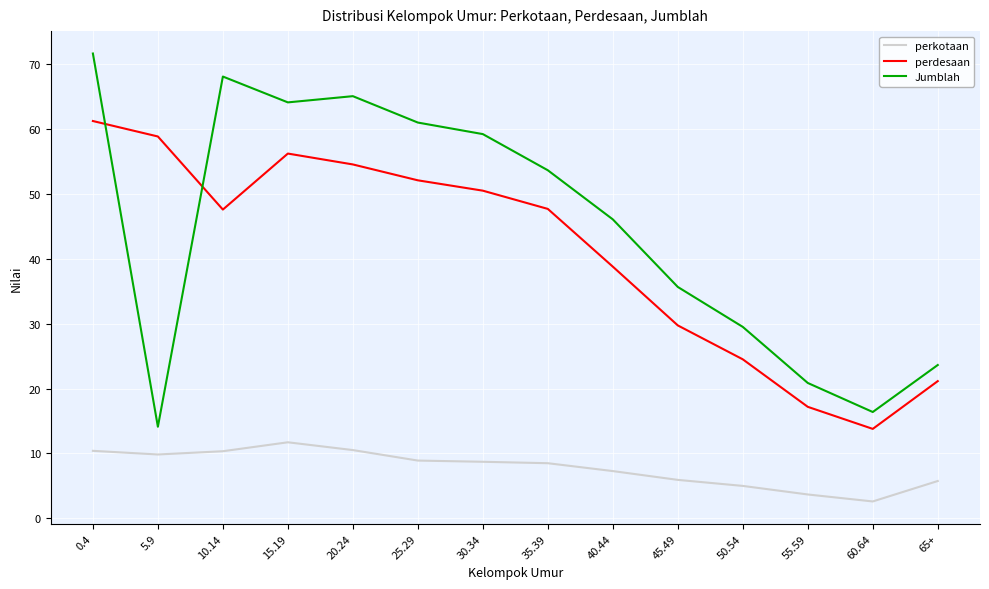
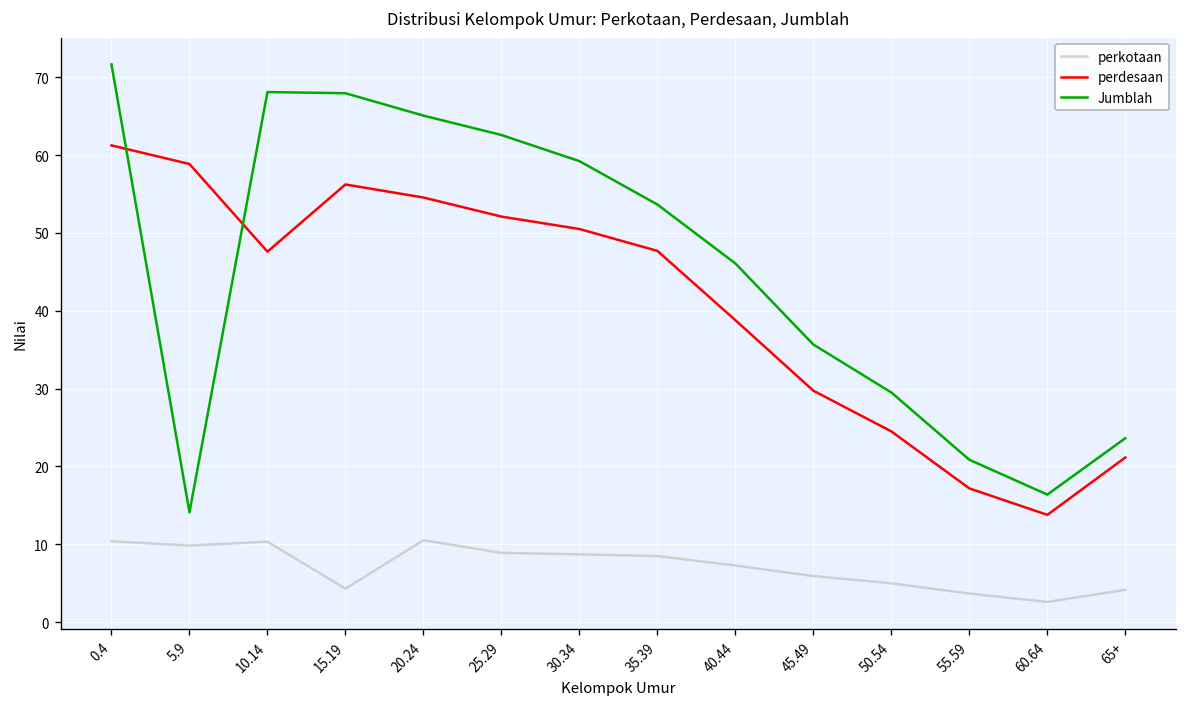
  {
    "perkotaan": {
      "0.4": 10,
      "5.9": 10,
      "10.14": 10,
-     "15.19": 12,
+     "15.19": 4,
      "20.24": 11,
      "25.29": 9,
      "30.34": 9,
      "35.39": 8,
      "40.44": 7,
      "45.49": 6,
      "50.54": 5,
      "55.59": 4,
      "60.64": 3,
-     "65+": 6
+     "65+": 4
    },
    "perdesaan": {
      "0.4": 61,
      "5.9": 59,
      "10.14": 48,
      "15.19": 56,
      "20.24": 55,
      "25.29": 52,
      "30.34": 51,
      "35.39": 48,
      "40.44": 39,
      "45.49": 30,
      "50.54": 25,
      "55.59": 17,
      "60.64": 14,
      "65+": 21
    },
    "Jumblah": {
      "0.4": 72,
      "5.9": 14,
      "10.14": 68,
-     "15.19": 64,
+     "15.19": 68,
      "20.24": 65,
-     "25.29": 61,
+     "25.29": 63,
      "30.34": 59,
      "35.39": 54,
      "40.44": 46,
      "45.49": 36,
      "50.54": 30,
      "55.59": 21,
      "60.64": 16,
      "65+": 24
    }
  }
